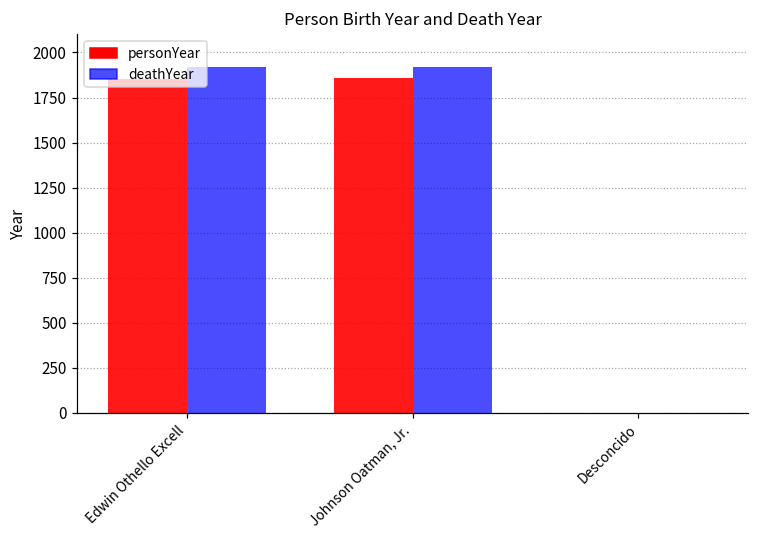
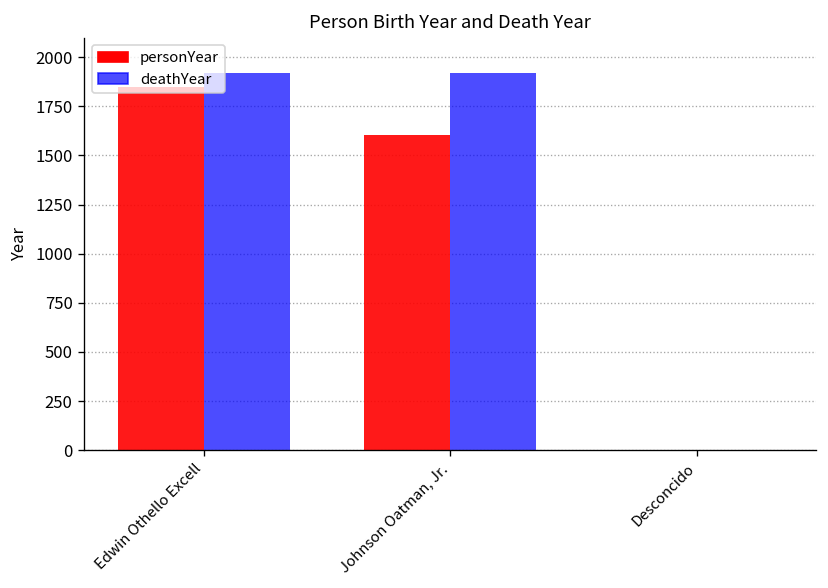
  {
    "personYear": {
-     "Johnson Oatman, Jr.": 1860,
+     "Johnson Oatman, Jr.": 1600,
      "Desconcido": 0
    },
    "deathYear": {
      "Edwin Othello Excell": 1920,
      "Johnson Oatman, Jr.": 1920,
      "Desconcido": 0
    }
  }
